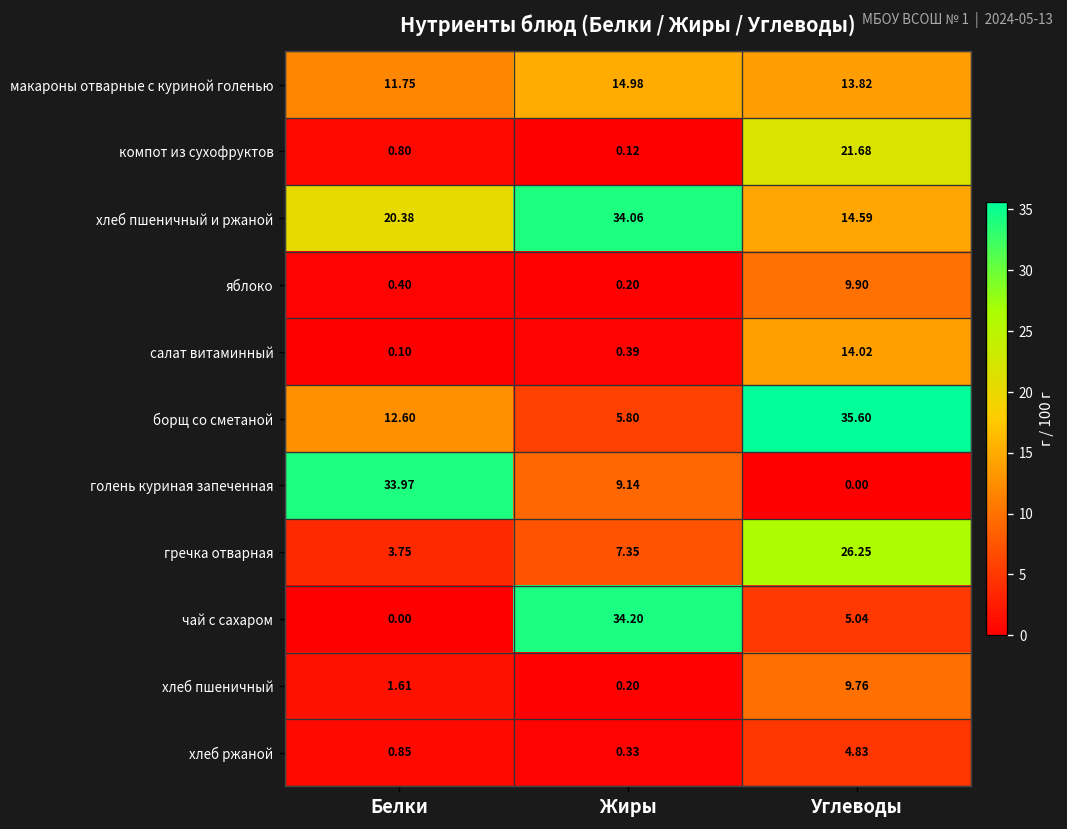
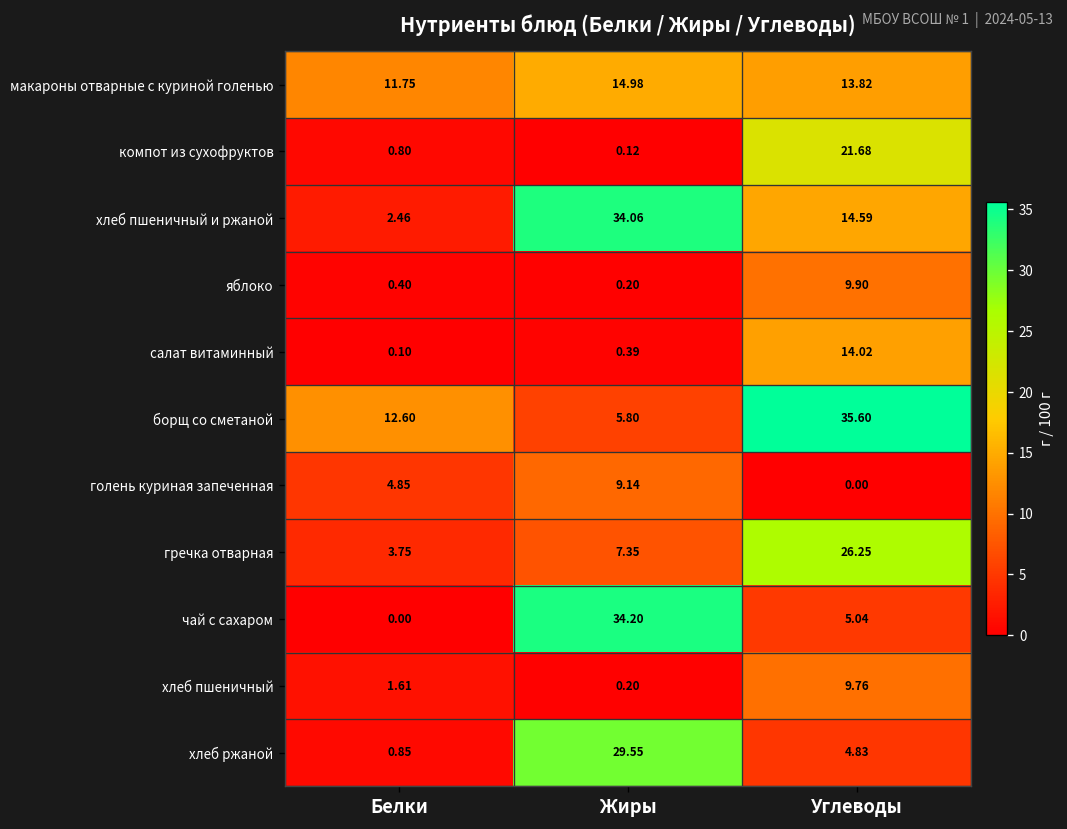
  {
    "макароны отварные с куриной голенью": {
      "Белки": 11.75,
      "Жиры": 14.98,
      "Углеводы": 13.82
    },
    "компот из сухофруктов": {
      "Белки": 0.80,
      "Жиры": 0.12,
      "Углеводы": 21.68
    },
    "хлеб пшеничный и ржаной": {
-     "Белки": 20.38,
+     "Белки": 2.46,
      "Жиры": 34.06,
      "Углеводы": 14.59
    },
    "яблоко": {
      "Белки": 0.40,
      "Жиры": 0.20,
      "Углеводы": 9.90
    },
    "салат витаминный": {
      "Белки": 0.10,
      "Жиры": 0.39,
      "Углеводы": 14.02
    },
    "борщ со сметаной": {
      "Белки": 12.60,
      "Жиры": 5.80,
      "Углеводы": 35.60
    },
    "голень куриная запеченная": {
-     "Белки": 33.97,
+     "Белки": 4.85,
      "Жиры": 9.14,
      "Углеводы": 0.00
    },
    "гречка отварная": {
      "Белки": 3.75,
      "Жиры": 7.35,
      "Углеводы": 26.25
    },
    "чай с сахаром": {
      "Белки": 0.00,
      "Жиры": 34.20,
      "Углеводы": 5.04
    },
    "хлеб пшеничный": {
      "Белки": 1.61,
      "Жиры": 0.20,
      "Углеводы": 9.76
    },
    "хлеб ржаной": {
      "Белки": 0.85,
-     "Жиры": 0.33,
+     "Жиры": 29.55,
      "Углеводы": 4.83
    }
  }
